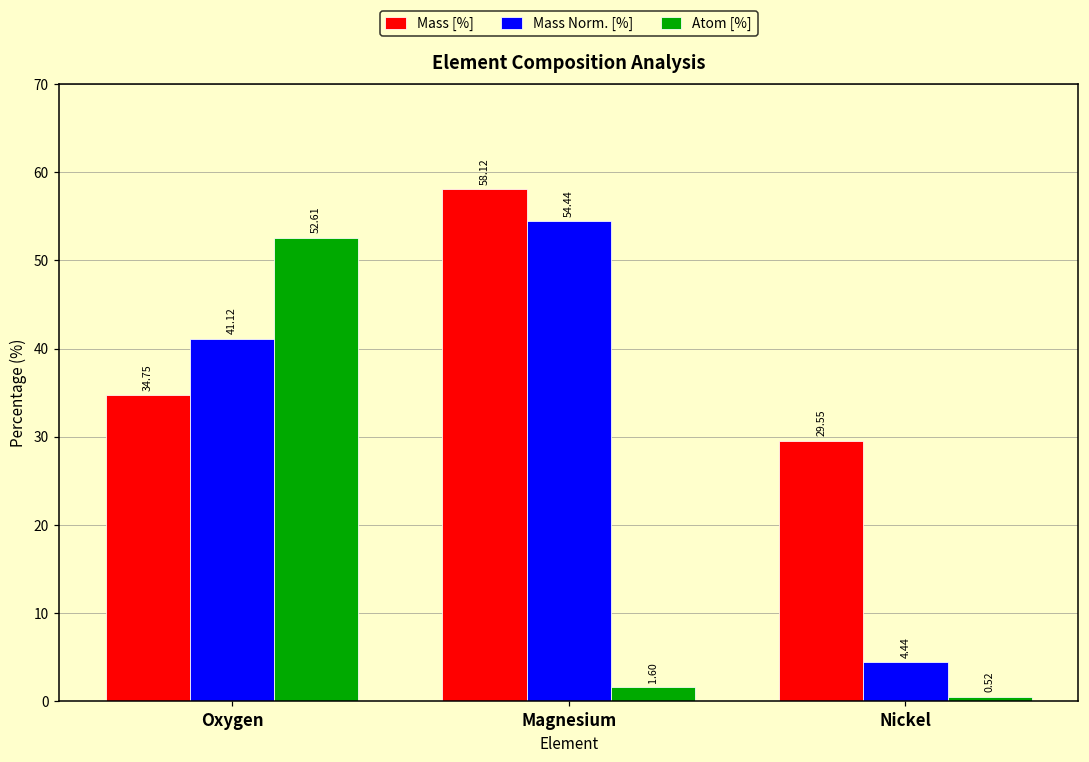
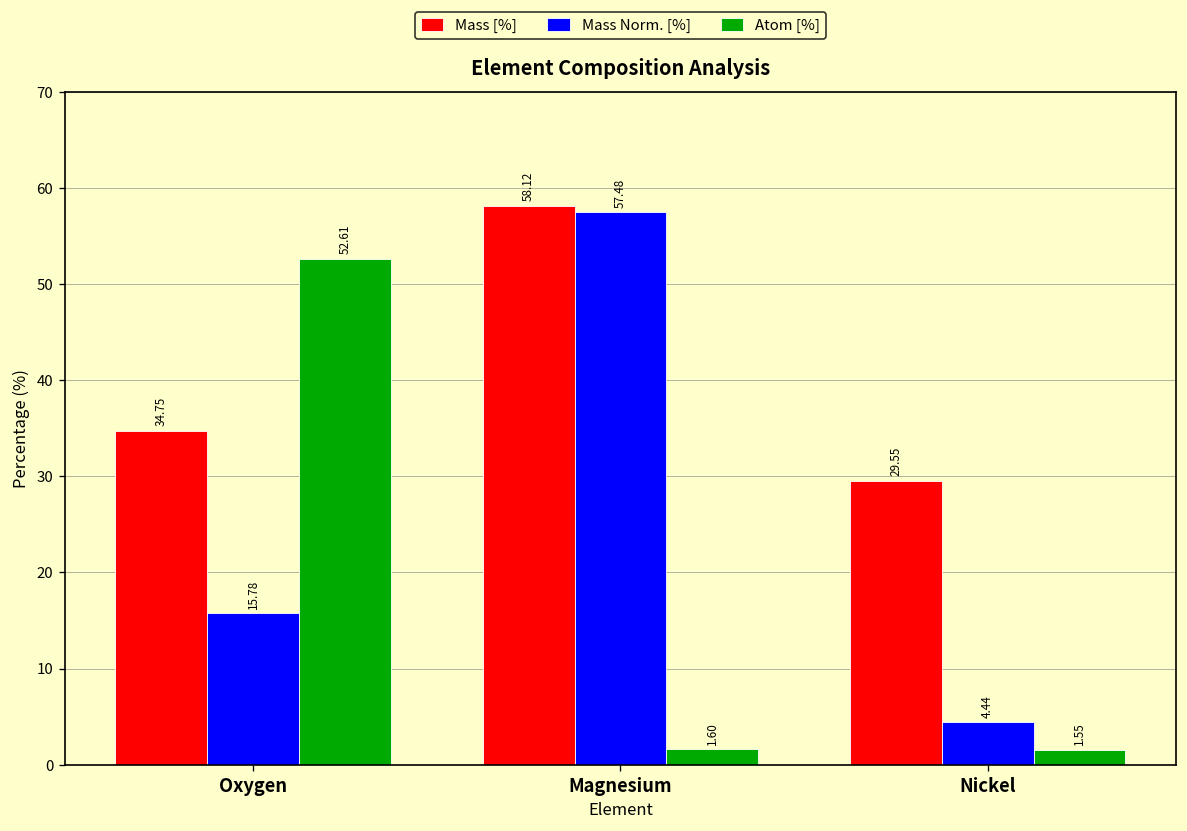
  {
    "Mass [%]": {
      "Oxygen": 34.75,
      "Magnesium": 58.12,
      "Nickel": 29.55
    },
    "Mass Norm. [%]": {
-     "Oxygen": 41.12,
-     "Magnesium": 54.44,
+     "Oxygen": 15.78,
+     "Magnesium": 57.48,
      "Nickel": 4.44
    },
    "Atom [%]": {
      "Oxygen": 52.61,
      "Magnesium": 1.60,
-     "Nickel": 0.52
+     "Nickel": 1.55
    }
  }
